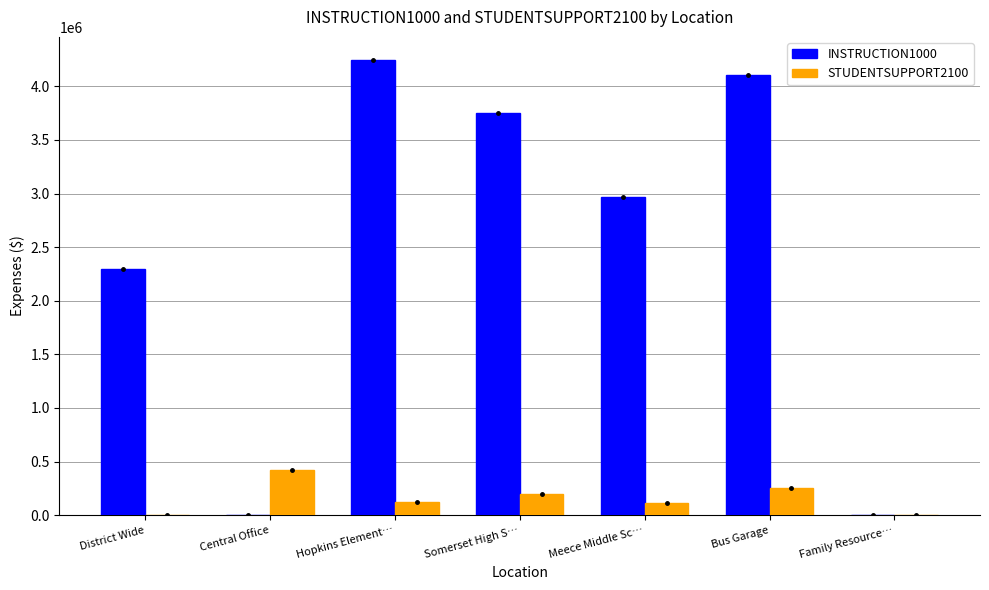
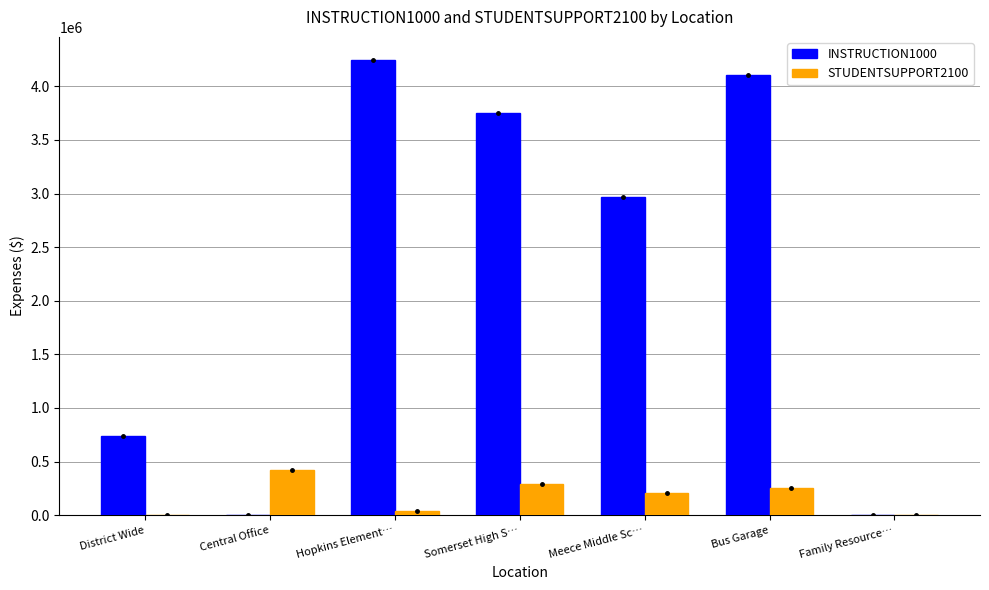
  {
    "INSTRUCTION1000": {
-     "District Wide": 2290000,
+     "District Wide": 740000,
      "Central Office": 0,
      "Hopkins Element…": 4250000,
      "Somerset High S…": 3750000,
      "Meece Middle Sc…": 2970000,
      "Bus Garage": 4110000,
      "Family Resource…": 0
    },
    "STUDENTSUPPORT2100": {
      "District Wide": 0,
      "Central Office": 430000,
-     "Hopkins Element…": 120000,
-     "Somerset High S…": 200000,
-     "Meece Middle Sc…": 120000,
+     "Hopkins Element…": 40000,
+     "Somerset High S…": 290000,
+     "Meece Middle Sc…": 200000,
      "Bus Garage": 250000,
      "Family Resource…": 0
    }
  }
